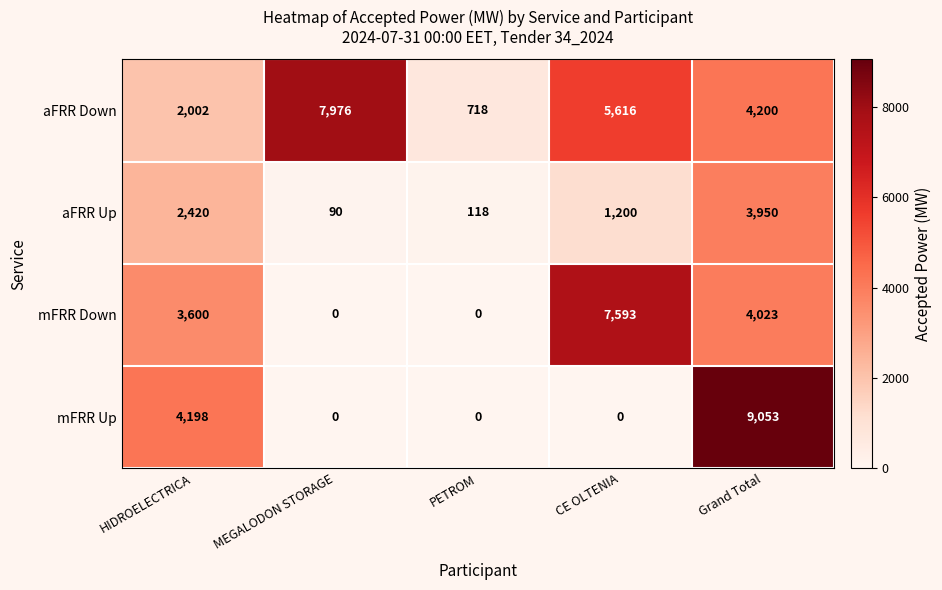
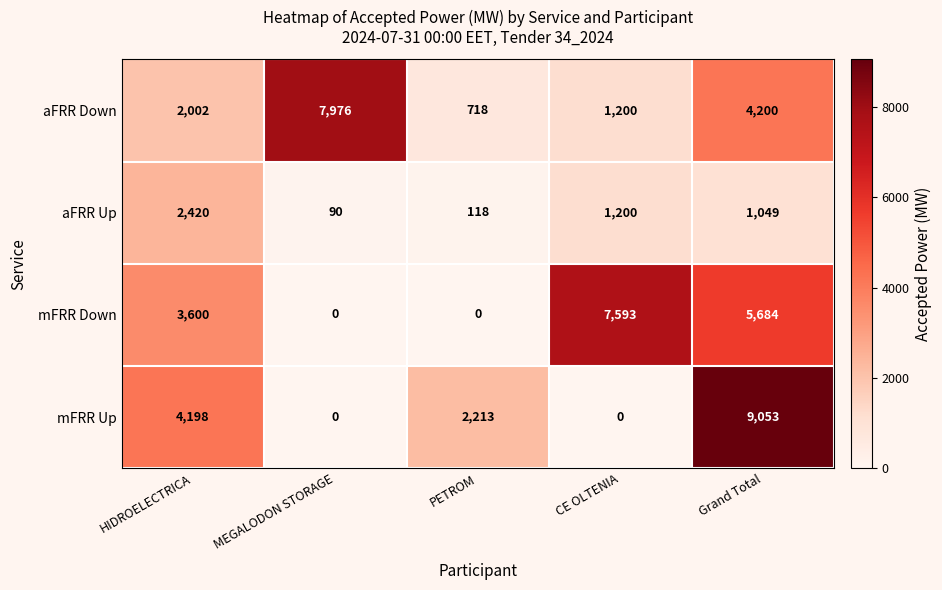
  {
    "aFRR Down": {
      "HIDROELECTRICA": "2,002",
      "MEGALODON STORAGE": "7,976",
      "PETROM": "718",
-     "CE OLTENIA": "5,616",
+     "CE OLTENIA": "1,200",
      "Grand Total": "4,200"
    },
    "aFRR Up": {
      "HIDROELECTRICA": "2,420",
      "MEGALODON STORAGE": "90",
      "PETROM": "118",
      "CE OLTENIA": "1,200",
-     "Grand Total": "3,950"
+     "Grand Total": "1,049"
    },
    "mFRR Down": {
      "HIDROELECTRICA": "3,600",
      "MEGALODON STORAGE": "0",
      "PETROM": "0",
      "CE OLTENIA": "7,593",
-     "Grand Total": "4,023"
+     "Grand Total": "5,684"
    },
    "mFRR Up": {
      "HIDROELECTRICA": "4,198",
      "MEGALODON STORAGE": "0",
-     "PETROM": "0",
+     "PETROM": "2,213",
      "CE OLTENIA": "0",
      "Grand Total": "9,053"
    }
  }
